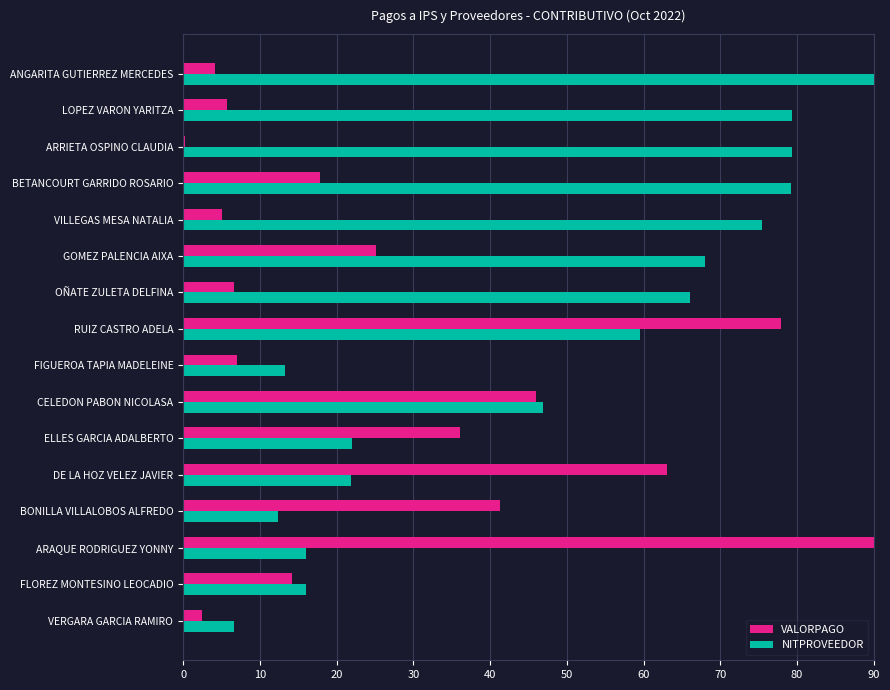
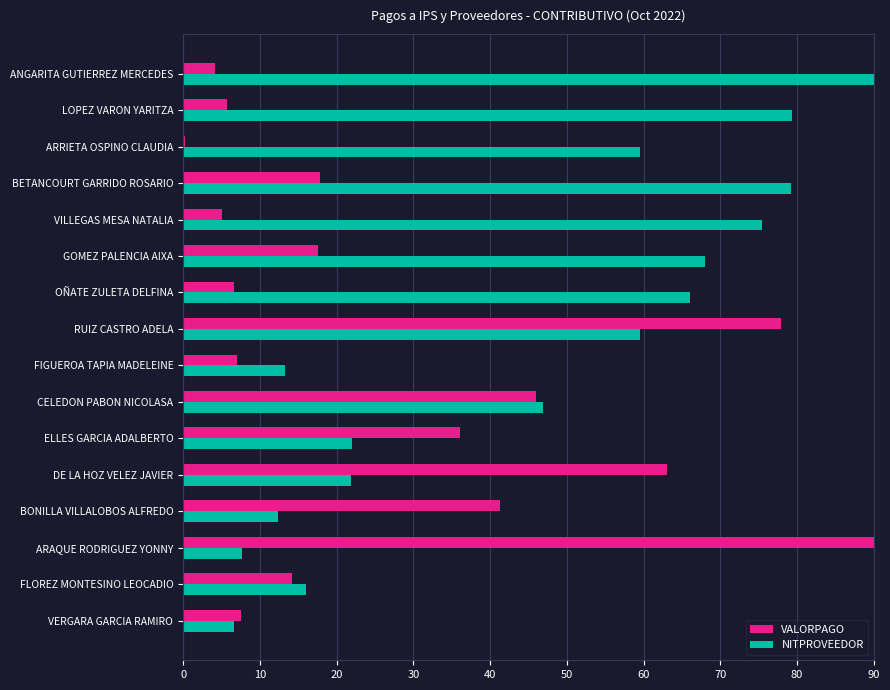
  {
    "VALORPAGO": {
      "ANGARITA GUTIERREZ MERCEDES": 4,
      "LOPEZ VARON YARITZA": 6,
      "BETANCOURT GARRIDO ROSARIO": 18,
      "VILLEGAS MESA NATALIA": 5,
-     "GOMEZ PALENCIA AIXA": 25,
+     "GOMEZ PALENCIA AIXA": 18,
      "OÑATE ZULETA DELFINA": 7,
      "RUIZ CASTRO ADELA": 78,
      "FIGUEROA TAPIA MADELEINE": 7,
      "CELEDON PABON NICOLASA": 46,
      "ELLES GARCIA ADALBERTO": 36,
      "DE LA HOZ VELEZ JAVIER": 63,
      "BONILLA VILLALOBOS ALFREDO": 41,
      "ARAQUE RODRIGUEZ YONNY": 90,
      "FLOREZ MONTESINO LEOCADIO": 14,
-     "VERGARA GARCIA RAMIRO": 2
+     "VERGARA GARCIA RAMIRO": 8
    },
    "NITPROVEEDOR": {
      "ANGARITA GUTIERREZ MERCEDES": 90,
      "LOPEZ VARON YARITZA": 79,
-     "ARRIETA OSPINO CLAUDIA": 79,
+     "ARRIETA OSPINO CLAUDIA": 60,
      "BETANCOURT GARRIDO ROSARIO": 79,
      "VILLEGAS MESA NATALIA": 75,
      "GOMEZ PALENCIA AIXA": 68,
      "OÑATE ZULETA DELFINA": 66,
      "RUIZ CASTRO ADELA": 60,
      "FIGUEROA TAPIA MADELEINE": 13,
      "CELEDON PABON NICOLASA": 47,
      "ELLES GARCIA ADALBERTO": 22,
      "DE LA HOZ VELEZ JAVIER": 22,
      "BONILLA VILLALOBOS ALFREDO": 12,
-     "ARAQUE RODRIGUEZ YONNY": 16,
+     "ARAQUE RODRIGUEZ YONNY": 8,
      "FLOREZ MONTESINO LEOCADIO": 16,
      "VERGARA GARCIA RAMIRO": 7
    }
  }
